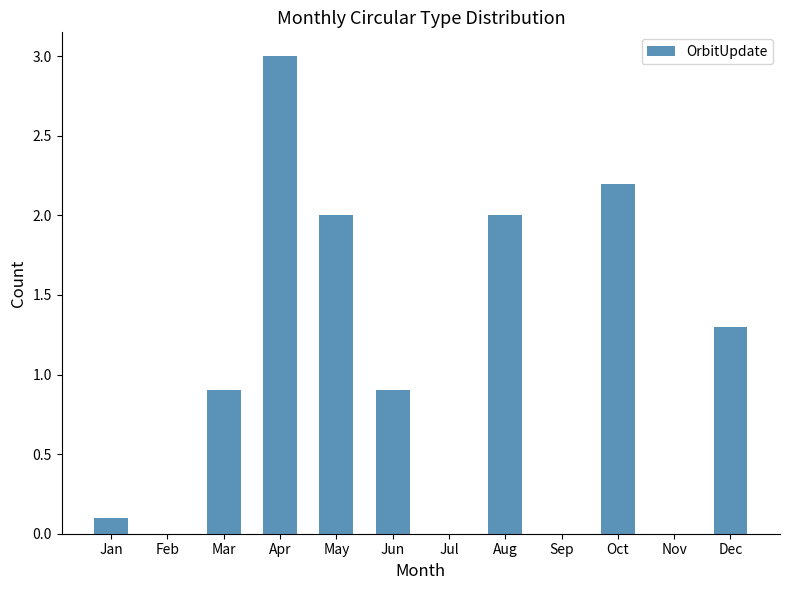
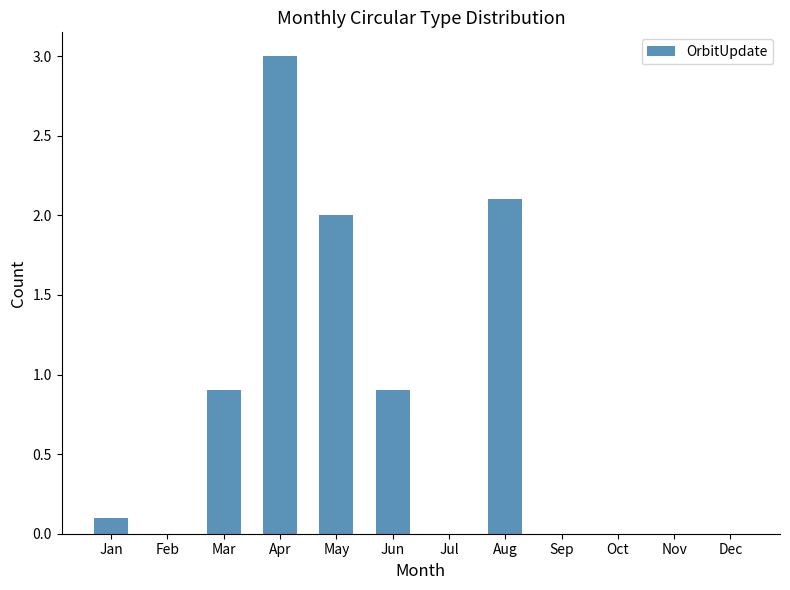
  {
    "Jan": 0.1,
    "Feb": 0.0,
    "Mar": 0.9,
    "Apr": 3.0,
    "May": 2.0,
    "Jun": 0.9,
    "Jul": 0.0,
-   "Aug": 2.0,
+   "Aug": 2.1,
    "Sep": 0.0,
-   "Oct": 2.2,
+   "Oct": 0.0,
    "Nov": 0.0,
-   "Dec": 1.3
+   "Dec": 0.0
  }
